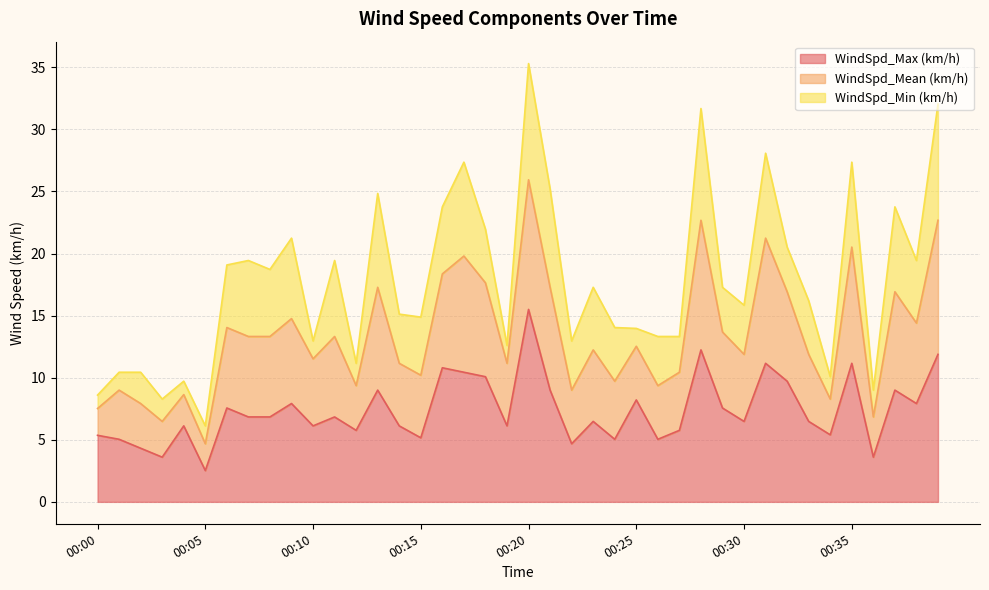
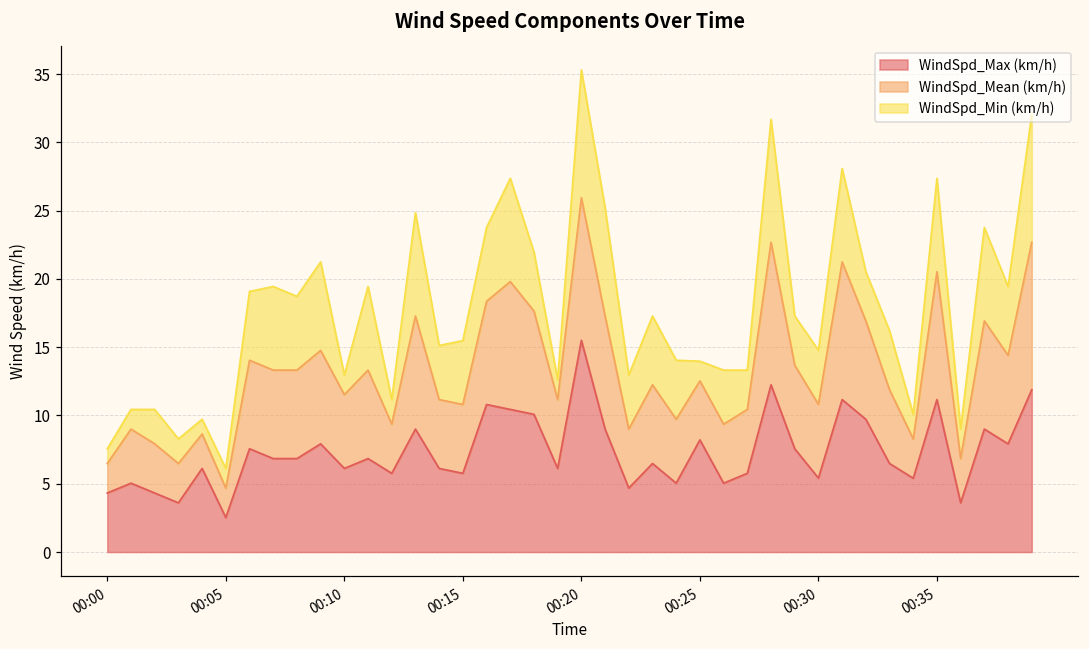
  {
    "WindSpd_Max (km/h)": {
-     "00:00": 5.4,
+     "00:00": 4.3,
      "00:05": 2.5,
      "00:10": 6.1,
-     "00:15": 5.2,
+     "00:15": 5.8,
      "00:20": 15.5,
      "00:25": 8.2,
-     "00:30": 6.5,
+     "00:30": 5.4,
      "00:35": 11.2
    }
  }
